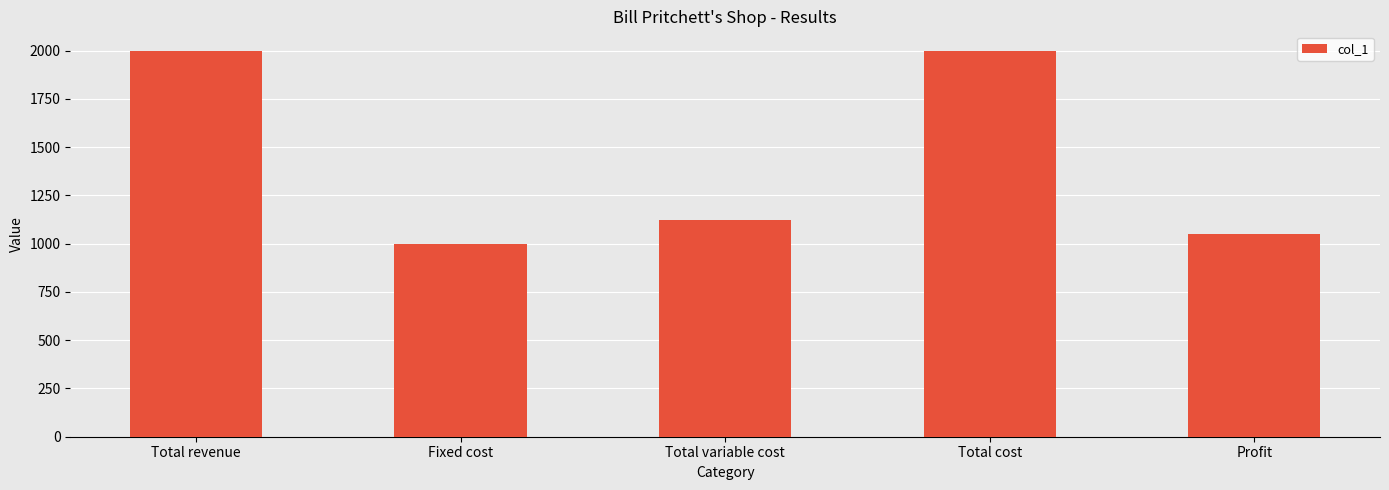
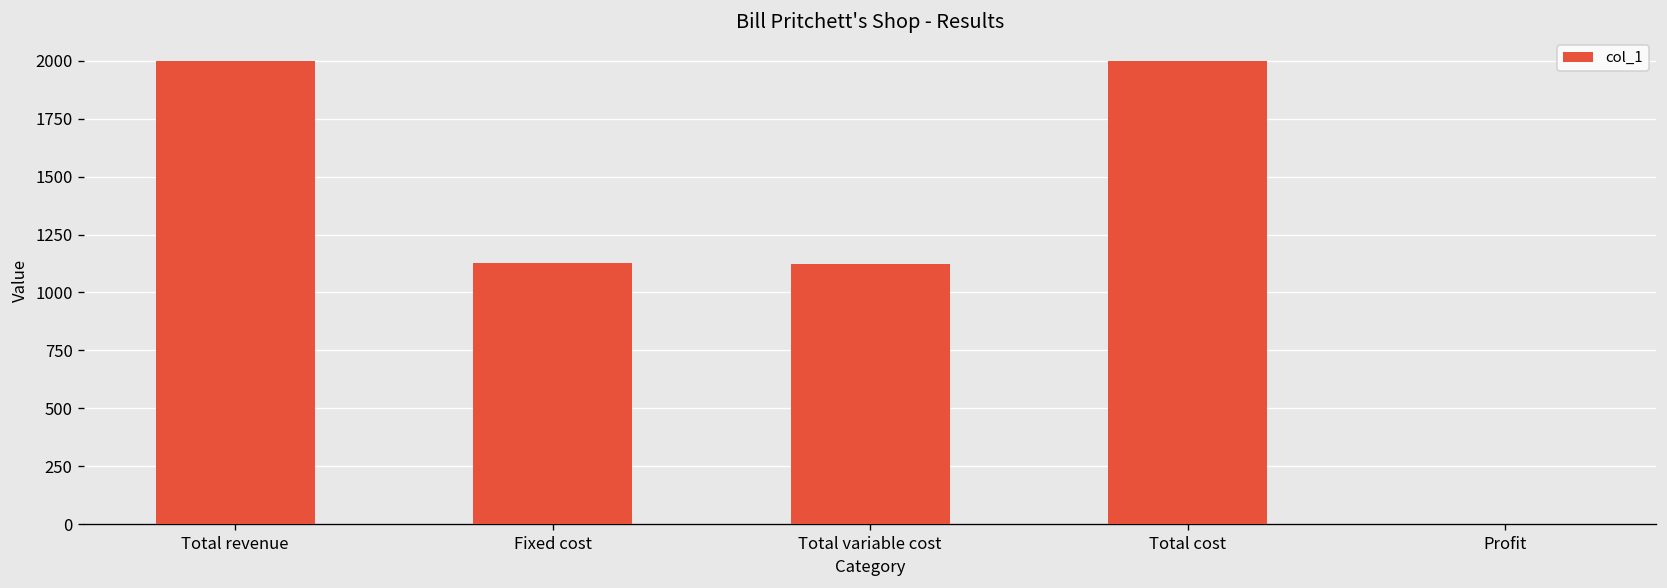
  {
    "Total revenue": 2000,
-   "Fixed cost": 1000,
+   "Fixed cost": 1130,
    "Total variable cost": 1120,
    "Total cost": 2000,
-   "Profit": 1050
+   "Profit": 0
  }
